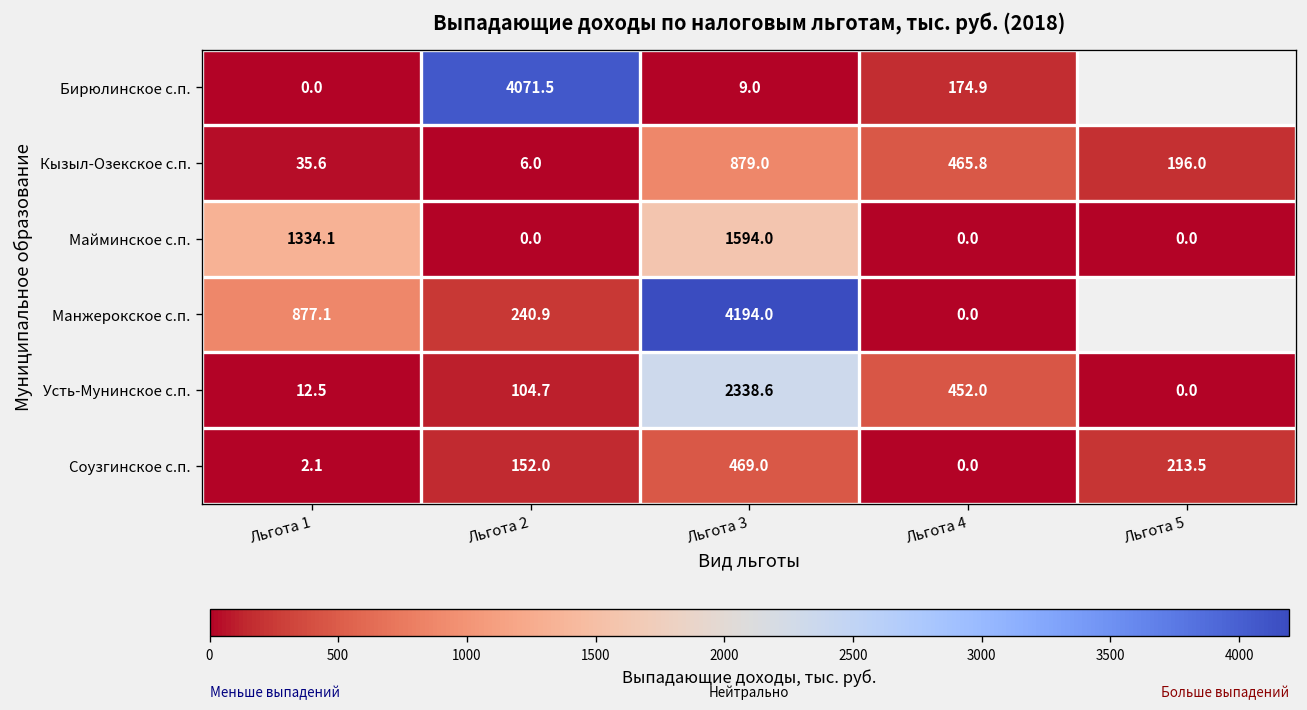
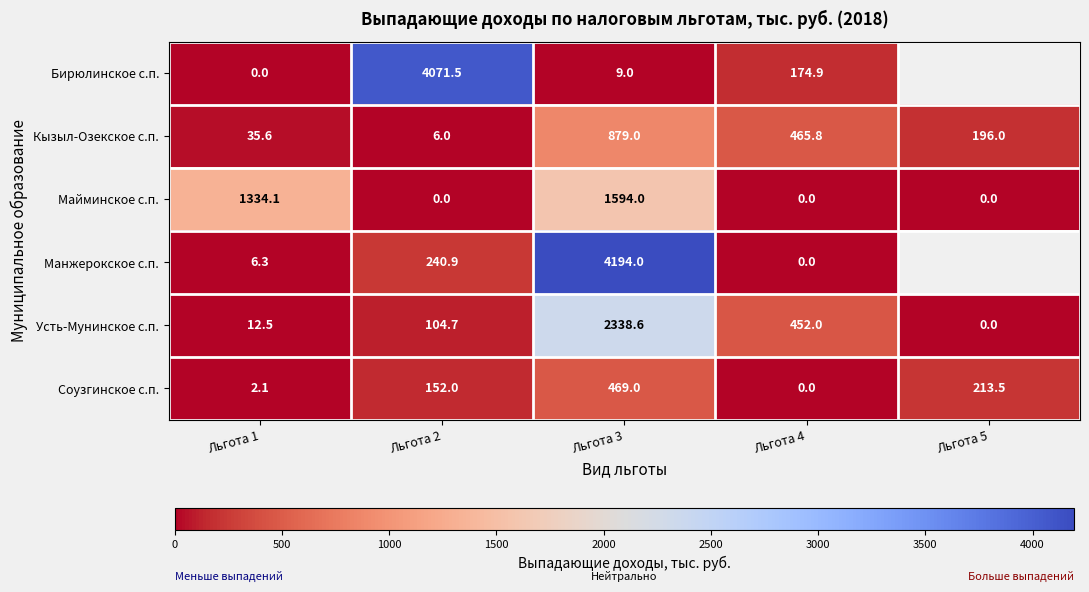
  {
    "Бирюлинское с.п.": {
      "Льгота 1": 0.0,
      "Льгота 2": 4071.5,
      "Льгота 3": 9.0,
      "Льгота 4": 174.9
    },
    "Кызыл-Озекское с.п.": {
      "Льгота 1": 35.6,
      "Льгота 2": 6.0,
      "Льгота 3": 879.0,
      "Льгота 4": 465.8,
      "Льгота 5": 196.0
    },
    "Майминское с.п.": {
      "Льгота 1": 1334.1,
      "Льгота 2": 0.0,
      "Льгота 3": 1594.0,
      "Льгота 4": 0.0,
      "Льгота 5": 0.0
    },
    "Манжерокское с.п.": {
-     "Льгота 1": 877.1,
+     "Льгота 1": 6.3,
      "Льгота 2": 240.9,
      "Льгота 3": 4194.0,
      "Льгота 4": 0.0
    },
    "Усть-Мунинское с.п.": {
      "Льгота 1": 12.5,
      "Льгота 2": 104.7,
      "Льгота 3": 2338.6,
      "Льгота 4": 452.0,
      "Льгота 5": 0.0
    },
    "Соузгинское с.п.": {
      "Льгота 1": 2.1,
      "Льгота 2": 152.0,
      "Льгота 3": 469.0,
      "Льгота 4": 0.0,
      "Льгота 5": 213.5
    }
  }
